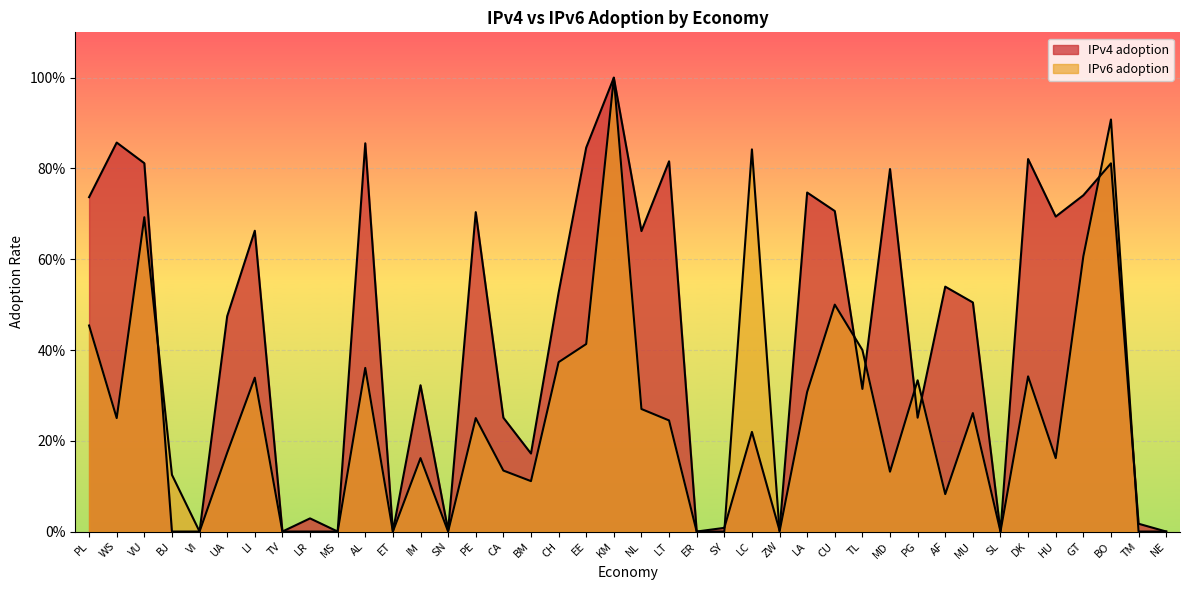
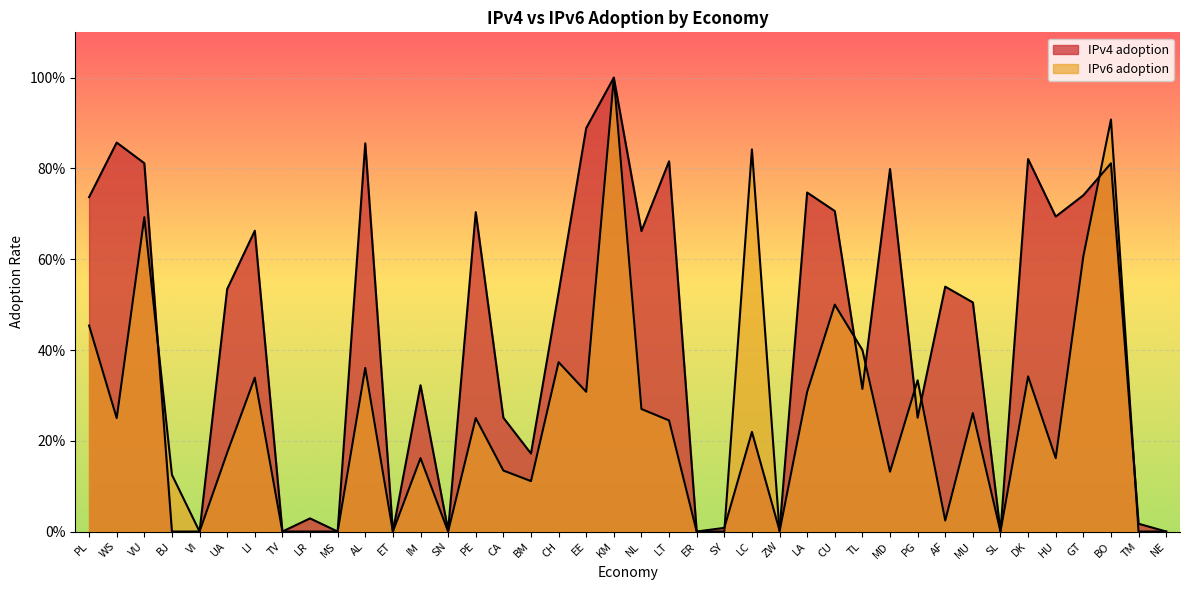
  {
    "IPv4 adoption": {
      "PL": "74%",
      "WS": "86%",
      "VU": "81%",
      "BJ": "0%",
-     "UA": "47%",
+     "UA": "53%",
      "LI": "66%",
      "LR": "3%",
      "AL": "86%",
      "IM": "32%",
      "PE": "70%",
      "CA": "25%",
      "BM": "17%",
      "CH": "53%",
-     "EE": "85%",
+     "EE": "89%",
      "NL": "66%",
      "LT": "82%",
      "SY": "1%",
      "LC": "22%",
      "LA": "75%",
      "CU": "71%",
      "TL": "31%",
      "MD": "80%",
      "PG": "25%",
      "AF": "54%",
      "MU": "50%",
      "DK": "82%",
      "HU": "69%",
      "GT": "74%",
      "BO": "81%",
      "TM": "2%"
    },
    "IPv6 adoption": {
      "PL": "45%",
      "WS": "25%",
      "VU": "69%",
      "BJ": "13%",
      "UA": "17%",
      "LI": "34%",
      "LR": "0%",
      "AL": "36%",
      "IM": "16%",
      "PE": "25%",
      "CA": "13%",
      "BM": "11%",
      "CH": "37%",
-     "EE": "41%",
+     "EE": "31%",
      "NL": "27%",
      "LT": "24%",
      "SY": "0%",
      "LC": "84%",
      "LA": "31%",
      "CU": "50%",
      "TL": "40%",
      "MD": "13%",
      "PG": "33%",
-     "AF": "8%",
+     "AF": "2%",
      "MU": "26%",
      "DK": "34%",
      "HU": "16%",
      "GT": "61%",
      "BO": "91%",
      "TM": "0%"
    }
  }
